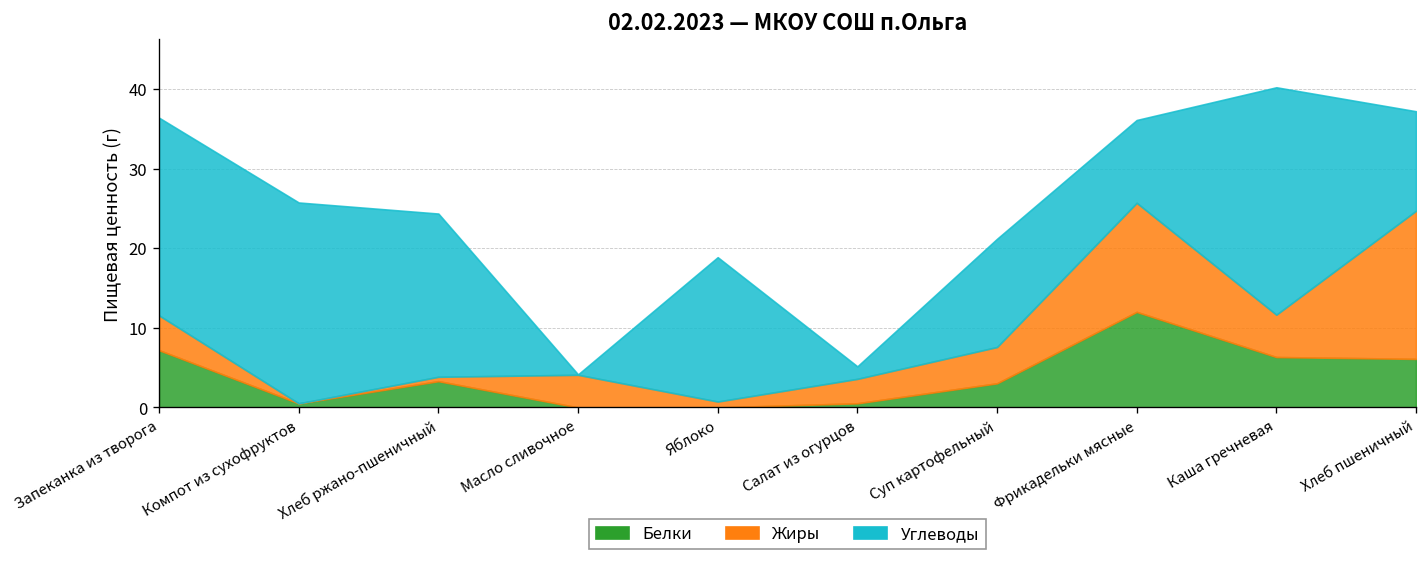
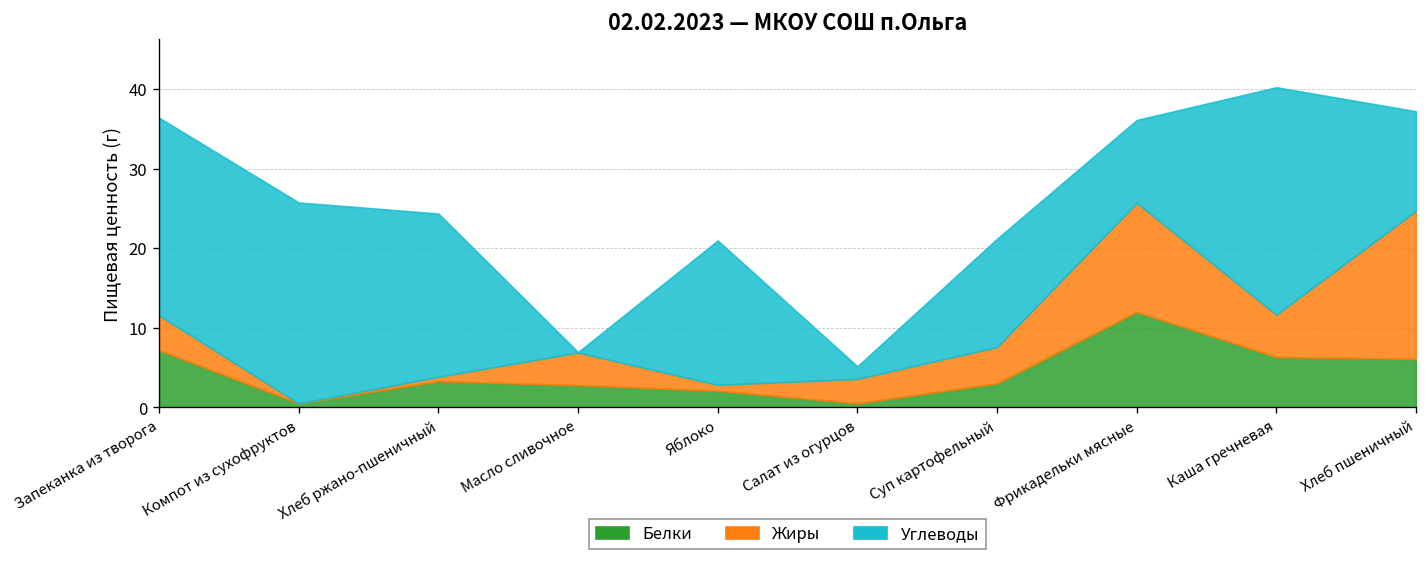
  {
    "Белки": {
      "Запеканка из творога": 7,
      "Хлеб ржано-пшеничный": 3,
-     "Масло сливочное": 0,
-     "Яблоко": 0,
+     "Масло сливочное": 3,
+     "Яблоко": 2,
      "Салат из огурцов": 1,
      "Суп картофельный": 3,
      "Фрикадельки мясные": 12,
      "Каша гречневая": 6,
      "Хлеб пшеничный": 6
    },
    "Жиры": {
      "Запеканка из творога": 4,
      "Хлеб ржано-пшеничный": 1,
      "Яблоко": 1,
      "Салат из огурцов": 3,
      "Суп картофельный": 5,
      "Фрикадельки мясные": 14,
      "Каша гречневая": 5,
      "Хлеб пшеничный": 19
    },
    "Углеводы": {
      "Запеканка из творога": 25,
      "Компот из сухофруктов": 25,
      "Хлеб ржано-пшеничный": 21,
      "Яблоко": 18,
      "Салат из огурцов": 2,
      "Суп картофельный": 14,
      "Фрикадельки мясные": 10,
      "Каша гречневая": 29,
      "Хлеб пшеничный": 13
    }
  }
